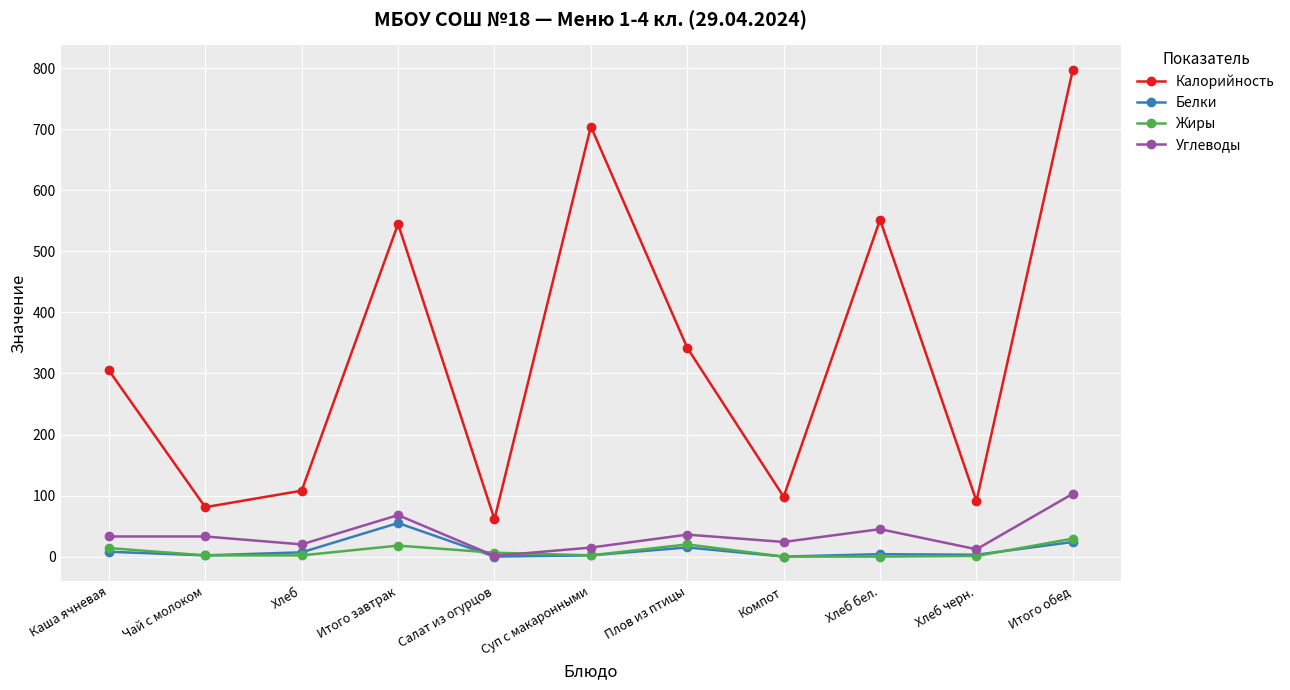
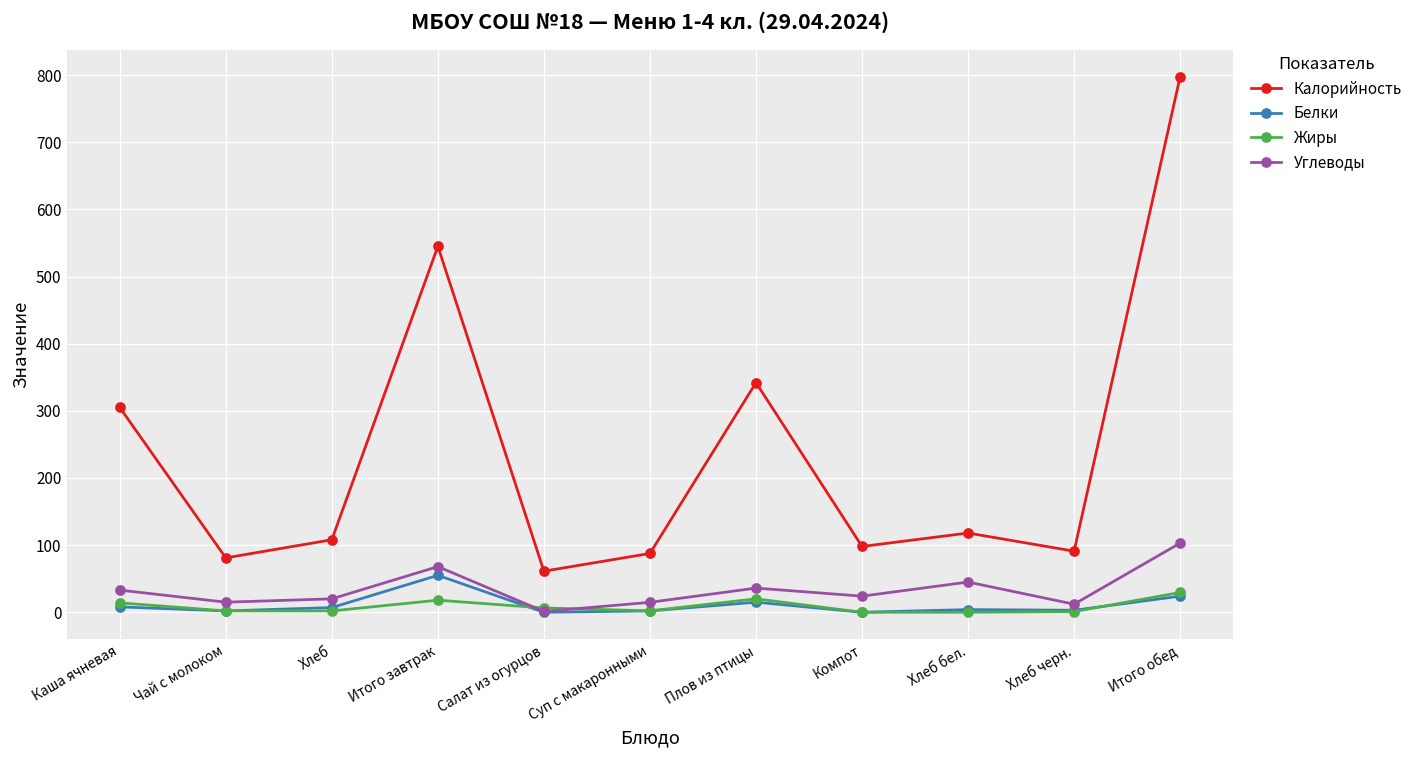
  {
    "Калорийность": {
      "Каша ячневая": 310,
      "Чай с молоком": 80,
      "Хлеб": 110,
      "Итого завтрак": 550,
      "Салат из огурцов": 60,
-     "Суп с макаронными": 700,
+     "Суп с макаронными": 90,
      "Плов из птицы": 340,
      "Компот": 100,
-     "Хлеб бел.": 550,
+     "Хлеб бел.": 120,
      "Хлеб черн.": 90,
      "Итого обед": 800
    },
    "Белки": {
      "Каша ячневая": 10,
      "Хлеб": 10,
      "Итого завтрак": 60,
      "Плов из птицы": 20,
      "Итого обед": 20
    },
    "Жиры": {
      "Каша ячневая": 10,
      "Хлеб": 0,
      "Итого завтрак": 20,
      "Салат из огурцов": 10,
      "Плов из птицы": 20,
      "Итого обед": 30
    },
    "Углеводы": {
      "Каша ячневая": 30,
-     "Чай с молоком": 30,
+     "Чай с молоком": 20,
      "Хлеб": 20,
      "Итого завтрак": 70,
      "Суп с макаронными": 10,
      "Плов из птицы": 40,
      "Компот": 20,
      "Хлеб бел.": 50,
      "Хлеб черн.": 10,
      "Итого обед": 100
    }
  }
